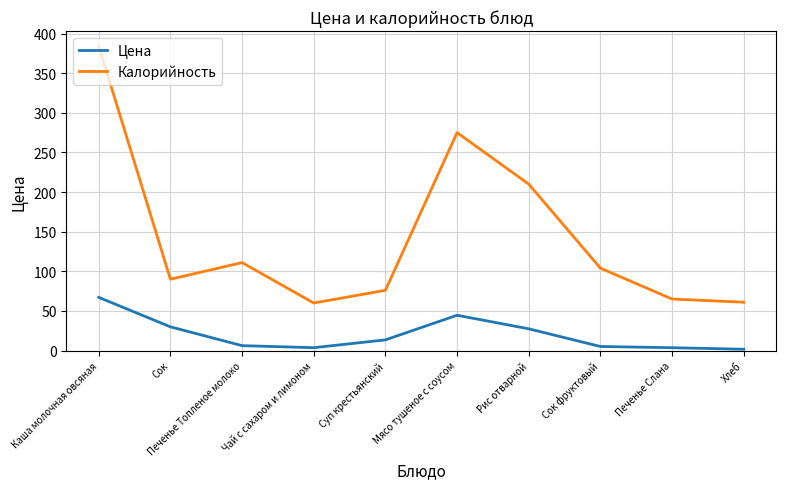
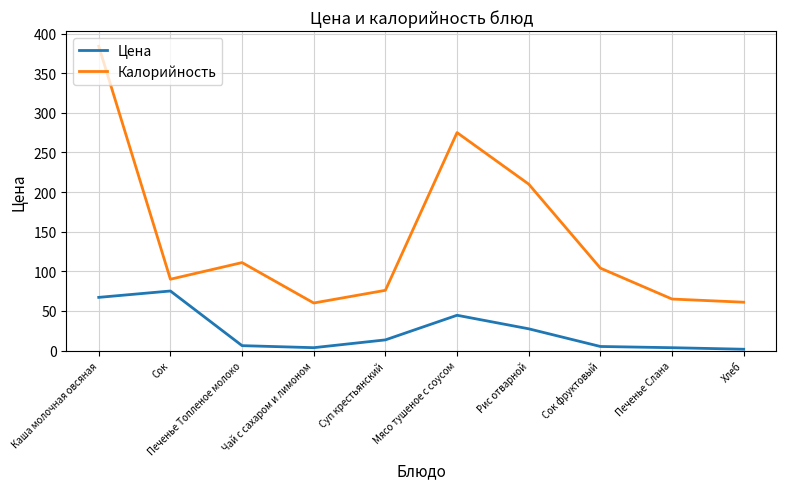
  {
    "Цена": {
      "Каша молочная овсяная": 70,
-     "Сок": 30,
+     "Сок": 80,
      "Печенье Топленое молоко": 10,
      "Чай с сахаром и лимоном": 0,
      "Суп крестьянский": 10,
      "Мясо тушеное с соусом": 40,
      "Рис отварной": 30,
      "Сок фруктовый": 10,
      "Печенье Слана": 0,
      "Хлеб": 0
    },
    "Калорийность": {
      "Сок": 90,
      "Печенье Топленое молоко": 110,
      "Чай с сахаром и лимоном": 60,
      "Суп крестьянский": 80,
      "Мясо тушеное с соусом": 280,
      "Рис отварной": 210,
      "Сок фруктовый": 100,
      "Печенье Слана": 70,
      "Хлеб": 60
    }
  }
